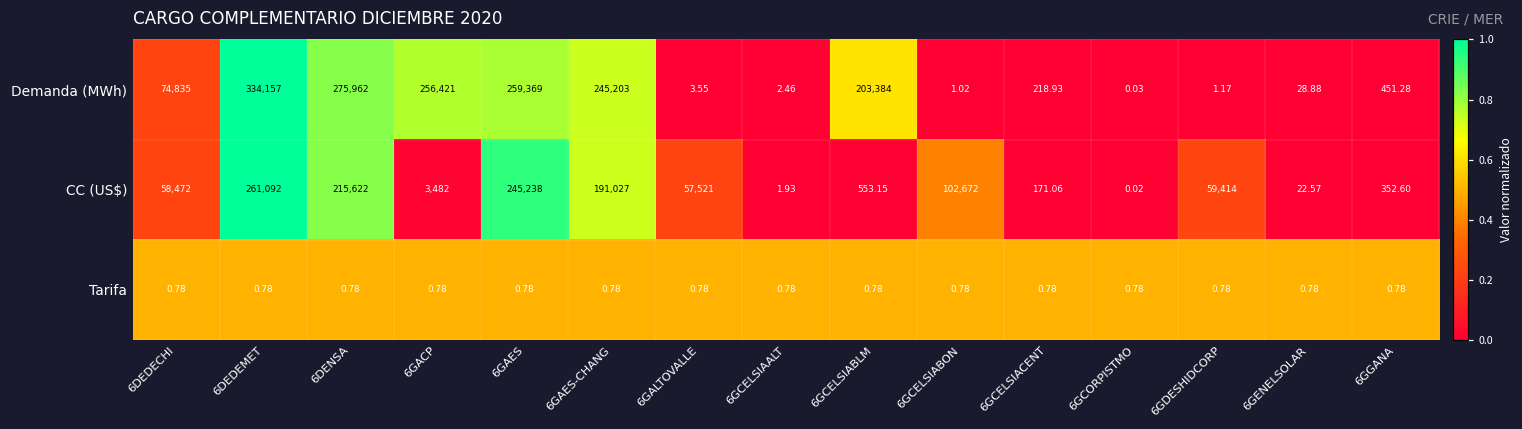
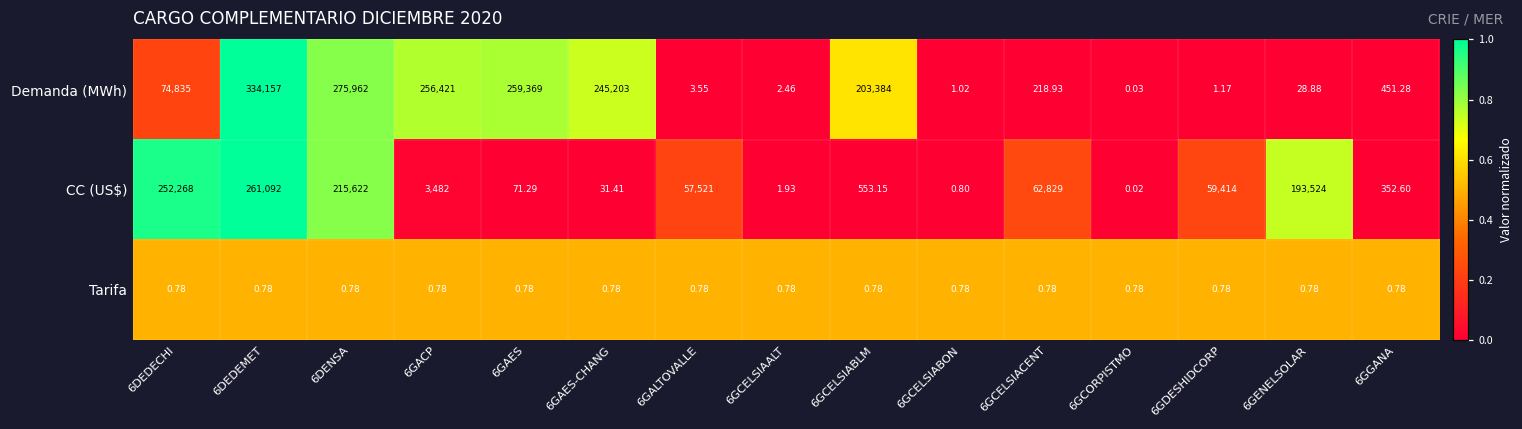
  {
    "Demanda (MWh)": {
      "6DEDECHI": "74,835",
      "6DEDEMET": "334,157",
      "6DENSA": "275,962",
      "6GACP": "256,421",
      "6GAES": "259,369",
      "6GAES-CHANG": "245,203",
      "6GALTOVALLE": "3.55",
      "6GCELSIAALT": "2.46",
      "6GCELSIABLM": "203,384",
      "6GCELSIABON": "1.02",
      "6GCELSIACENT": "218.93",
      "6GCORPISTMO": "0.03",
      "6GDESHIDCORP": "1.17",
      "6GENELSOLAR": "28.88",
      "6GGANA": "451.28"
    },
    "CC (US$)": {
-     "6DEDECHI": "58,472",
+     "6DEDECHI": "252,268",
      "6DEDEMET": "261,092",
      "6DENSA": "215,622",
      "6GACP": "3,482",
-     "6GAES": "245,238",
-     "6GAES-CHANG": "191,027",
+     "6GAES": "71.29",
+     "6GAES-CHANG": "31.41",
      "6GALTOVALLE": "57,521",
      "6GCELSIAALT": "1.93",
      "6GCELSIABLM": "553.15",
-     "6GCELSIABON": "102,672",
-     "6GCELSIACENT": "171.06",
+     "6GCELSIABON": "0.80",
+     "6GCELSIACENT": "62,829",
      "6GCORPISTMO": "0.02",
      "6GDESHIDCORP": "59,414",
-     "6GENELSOLAR": "22.57",
+     "6GENELSOLAR": "193,524",
      "6GGANA": "352.60"
    },
    "Tarifa": {
      "6DEDECHI": "0.78",
      "6DEDEMET": "0.78",
      "6DENSA": "0.78",
      "6GACP": "0.78",
      "6GAES": "0.78",
      "6GAES-CHANG": "0.78",
      "6GALTOVALLE": "0.78",
      "6GCELSIAALT": "0.78",
      "6GCELSIABLM": "0.78",
      "6GCELSIABON": "0.78",
      "6GCELSIACENT": "0.78",
      "6GCORPISTMO": "0.78",
      "6GDESHIDCORP": "0.78",
      "6GENELSOLAR": "0.78",
      "6GGANA": "0.78"
    }
  }
